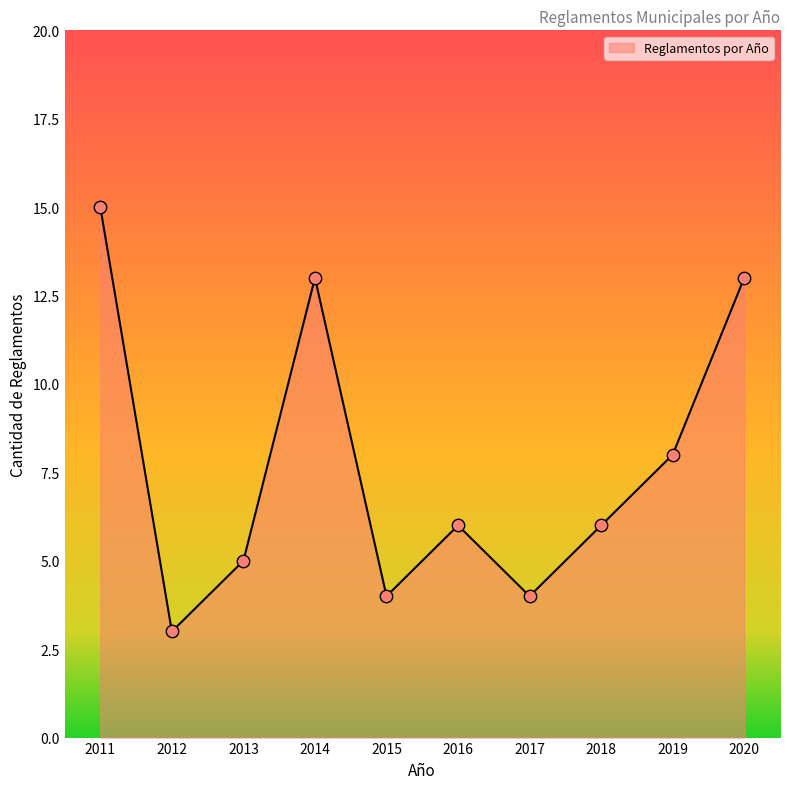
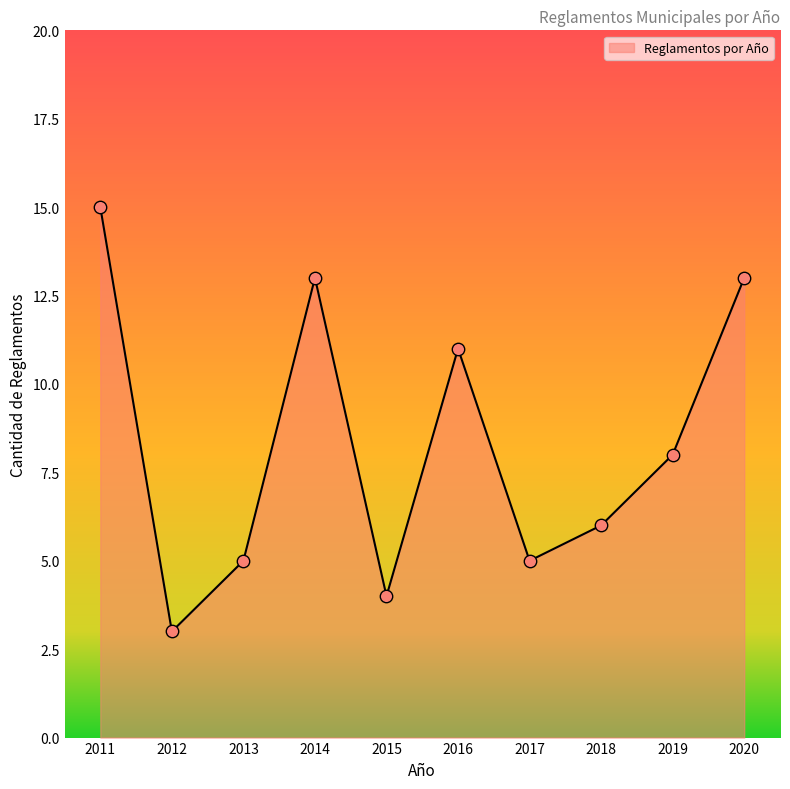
  {
    "2011": 15,
    "2012": 3,
    "2013": 5,
    "2014": 13,
    "2015": 4,
-   "2016": 6,
-   "2017": 4,
+   "2016": 11,
+   "2017": 5,
    "2018": 6,
    "2019": 8,
    "2020": 13
  }
